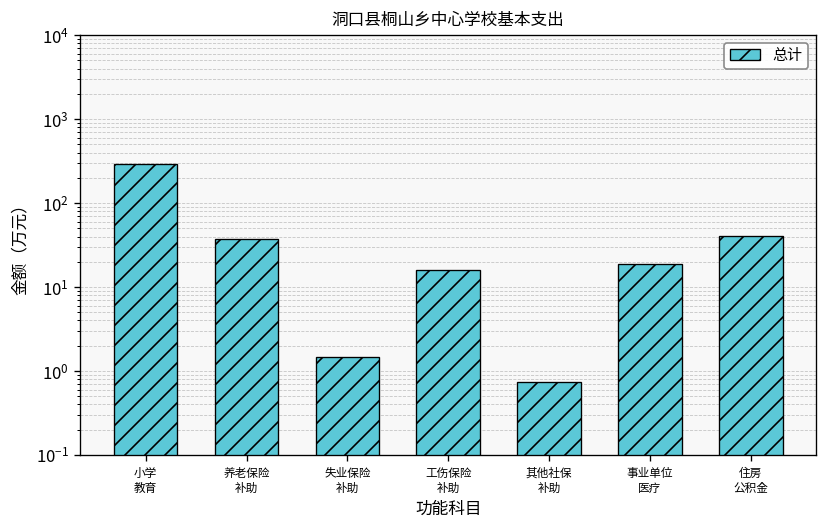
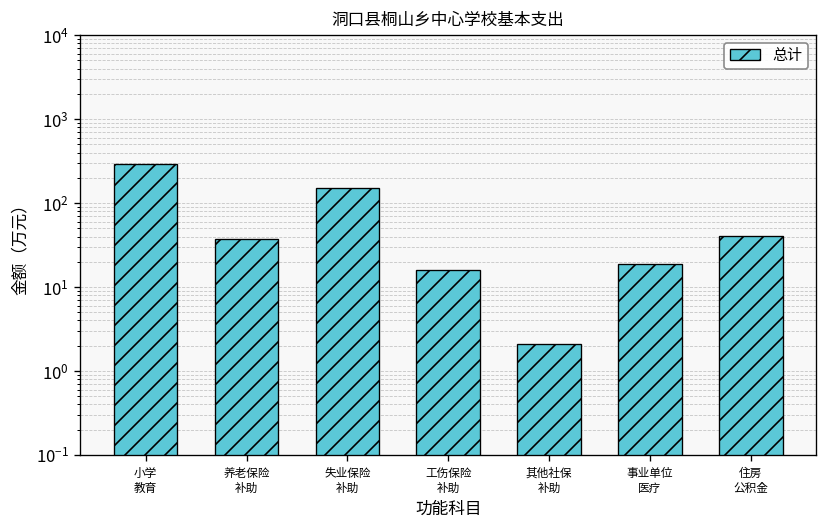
  {
    "小学 教育": 290,
    "养老保险 补助": 40,
-   "失业保险 补助": 1.5,
+   "失业保险 补助": 150,
    "工伤保险 补助": 16,
-   "其他社保 补助": 0.7,
+   "其他社保 补助": 2.1,
    "事业单位 医疗": 19,
    "住房 公积金": 40
  }
